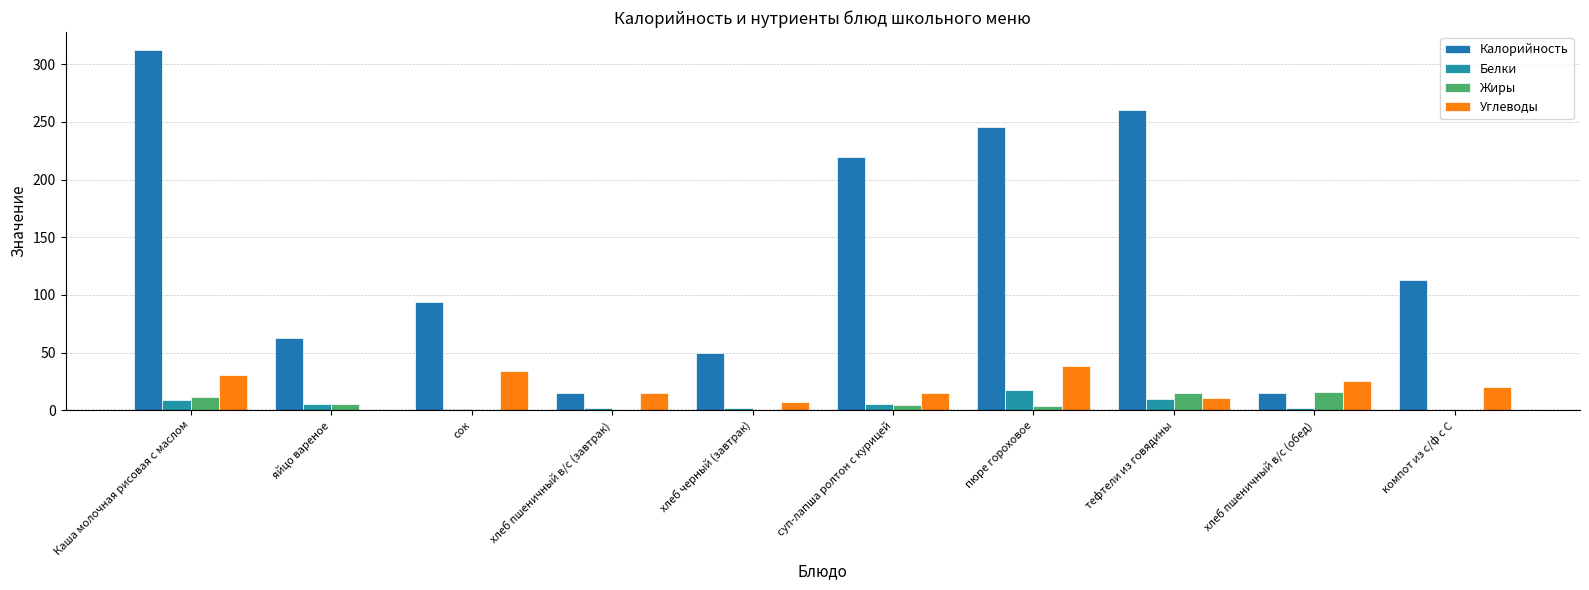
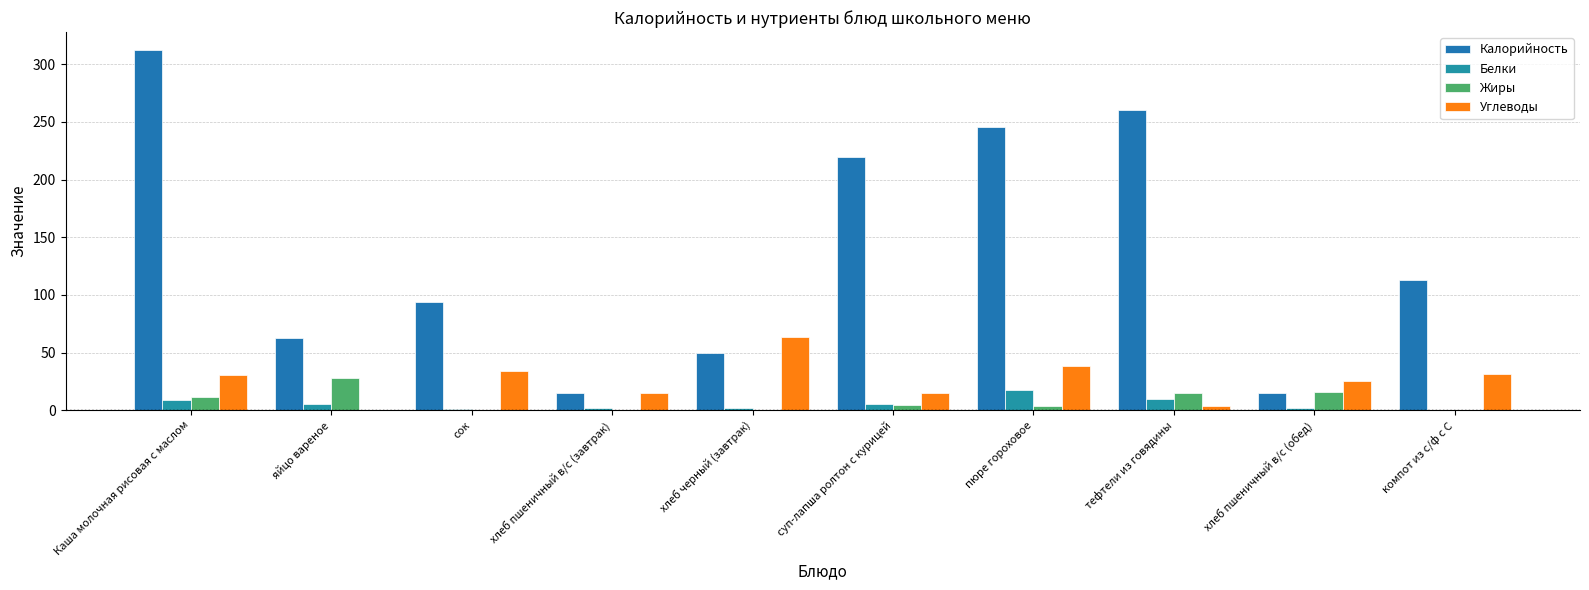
  {
    "Жиры": {
      "Каша молочная рисовая с маслом": 12,
-     "яйцо вареное": 5,
+     "яйцо вареное": 28,
      "сок": 0,
      "суп-лапша ролтон с курицей": 5,
      "пюре гороховое": 4,
      "тефтели из говядины": 15,
      "хлеб пшеничный в/с (обед)": 16,
      "компот из с/ф с С": 0
    },
    "Углеводы": {
      "Каша молочная рисовая с маслом": 30,
      "яйцо вареное": 0,
      "сок": 34,
      "хлеб пшеничный в/с (завтрак)": 15,
-     "хлеб черный (завтрак)": 7,
+     "хлеб черный (завтрак)": 64,
      "суп-лапша ролтон с курицей": 15,
      "пюре гороховое": 38,
-     "тефтели из говядины": 11,
+     "тефтели из говядины": 4,
      "хлеб пшеничный в/с (обед)": 25,
-     "компот из с/ф с С": 20
+     "компот из с/ф с С": 32
    }
  }
